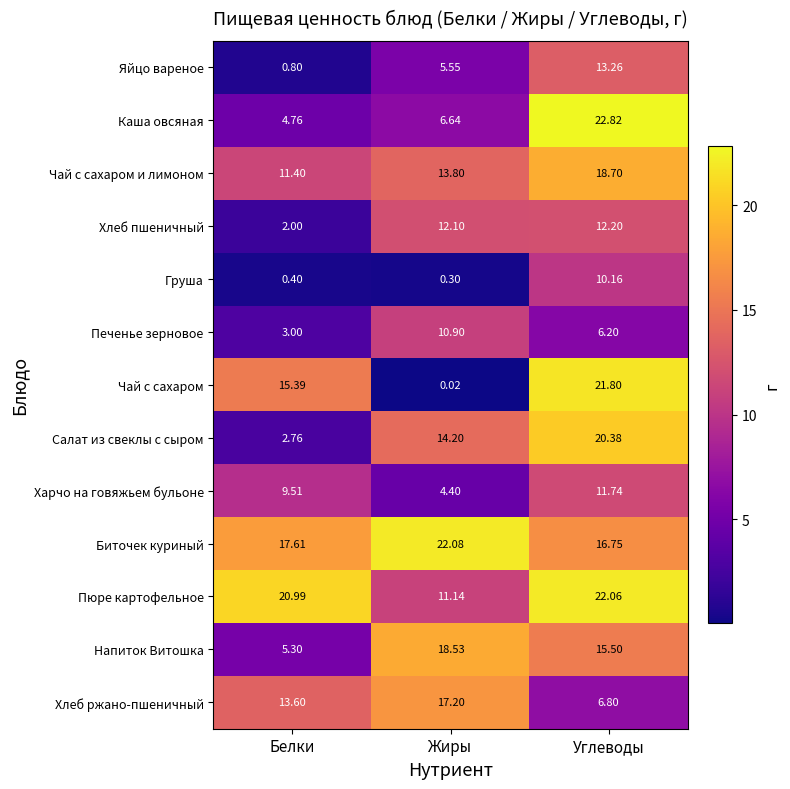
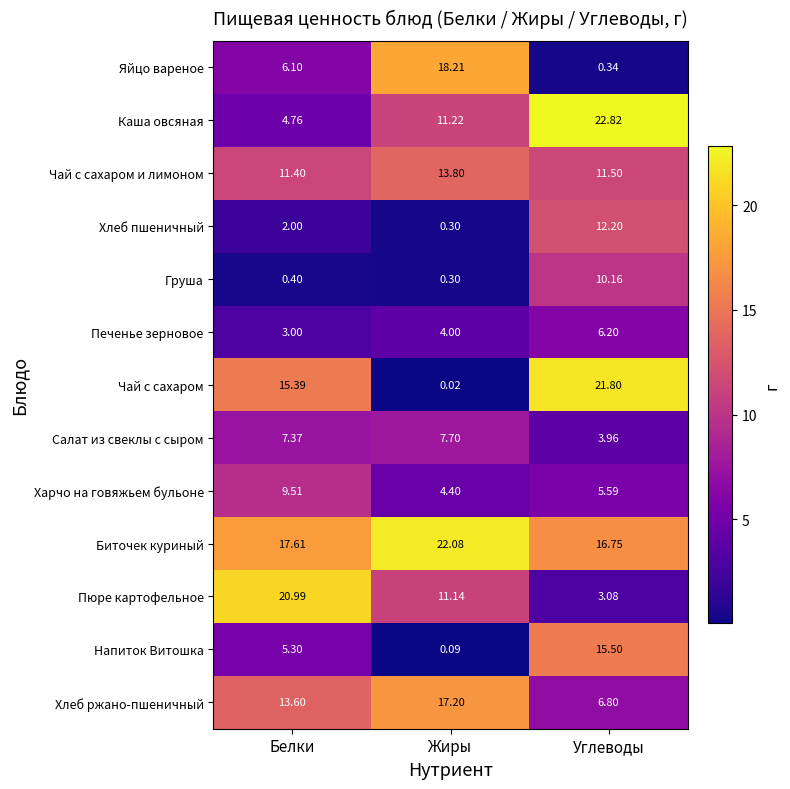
  {
    "Яйцо вареное": {
-     "Белки": 0.80,
-     "Жиры": 5.55,
-     "Углеводы": 13.26
+     "Белки": 6.10,
+     "Жиры": 18.21,
+     "Углеводы": 0.34
    },
    "Каша овсяная": {
      "Белки": 4.76,
-     "Жиры": 6.64,
+     "Жиры": 11.22,
      "Углеводы": 22.82
    },
    "Чай с сахаром и лимоном": {
      "Белки": 11.40,
      "Жиры": 13.80,
-     "Углеводы": 18.70
+     "Углеводы": 11.50
    },
    "Хлеб пшеничный": {
      "Белки": 2.00,
-     "Жиры": 12.10,
+     "Жиры": 0.30,
      "Углеводы": 12.20
    },
    "Груша": {
      "Белки": 0.40,
      "Жиры": 0.30,
      "Углеводы": 10.16
    },
    "Печенье зерновое": {
      "Белки": 3.00,
-     "Жиры": 10.90,
+     "Жиры": 4.00,
      "Углеводы": 6.20
    },
    "Чай с сахаром": {
      "Белки": 15.39,
      "Жиры": 0.02,
      "Углеводы": 21.80
    },
    "Салат из свеклы с сыром": {
-     "Белки": 2.76,
-     "Жиры": 14.20,
-     "Углеводы": 20.38
+     "Белки": 7.37,
+     "Жиры": 7.70,
+     "Углеводы": 3.96
    },
    "Харчо на говяжьем бульоне": {
      "Белки": 9.51,
      "Жиры": 4.40,
-     "Углеводы": 11.74
+     "Углеводы": 5.59
    },
    "Биточек куриный": {
      "Белки": 17.61,
      "Жиры": 22.08,
      "Углеводы": 16.75
    },
    "Пюре картофельное": {
      "Белки": 20.99,
      "Жиры": 11.14,
-     "Углеводы": 22.06
+     "Углеводы": 3.08
    },
    "Напиток Витошка": {
      "Белки": 5.30,
-     "Жиры": 18.53,
+     "Жиры": 0.09,
      "Углеводы": 15.50
    },
    "Хлеб ржано-пшеничный": {
      "Белки": 13.60,
      "Жиры": 17.20,
      "Углеводы": 6.80
    }
  }
